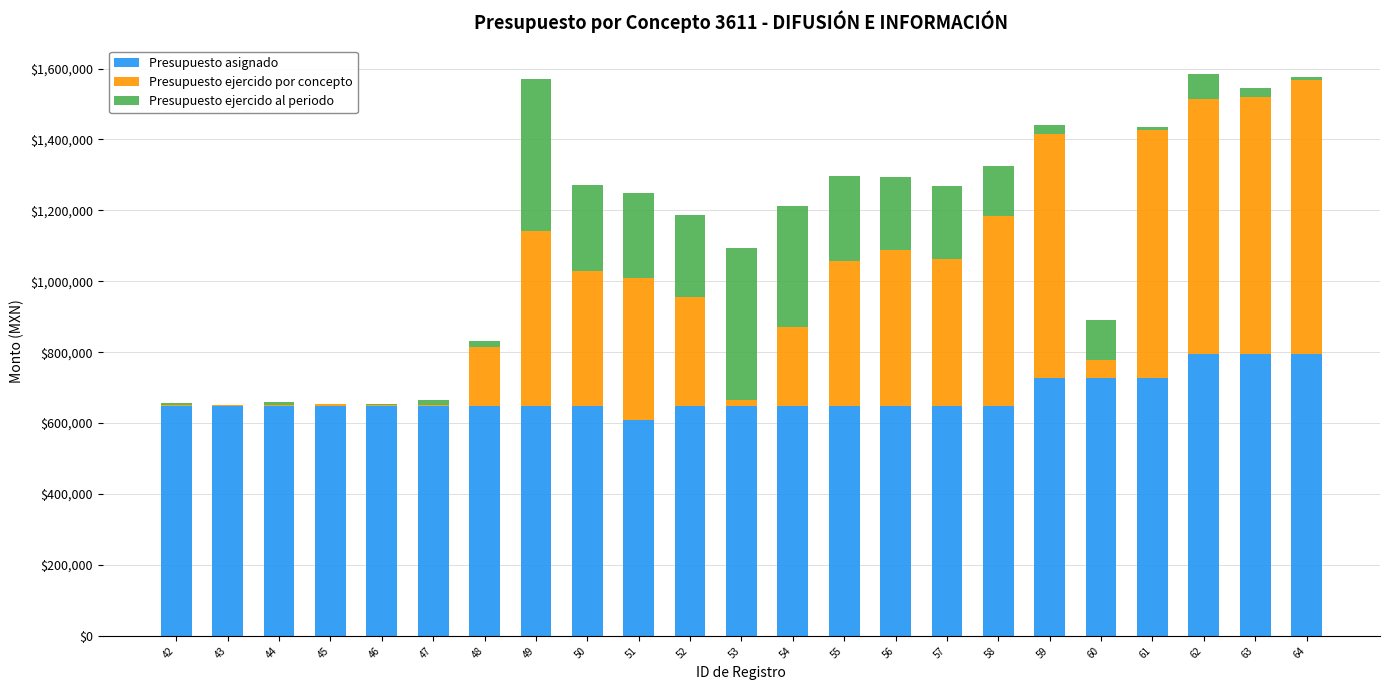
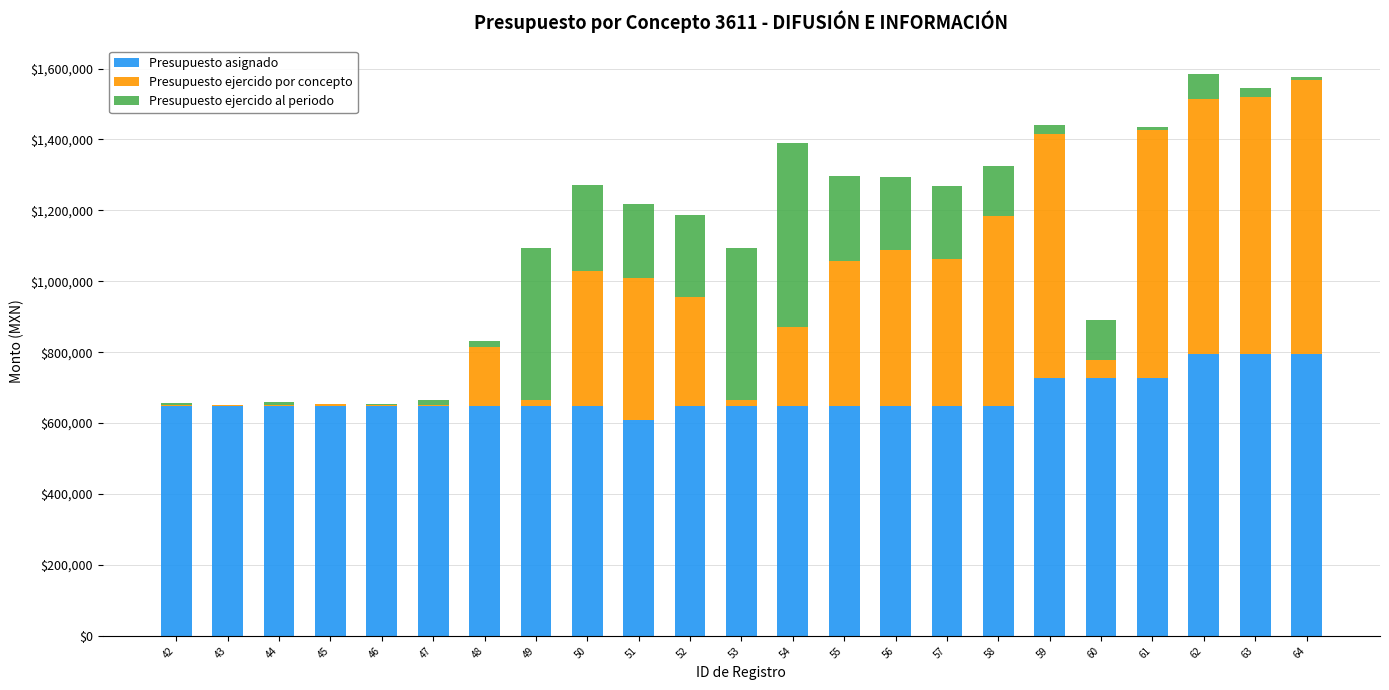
  {
    "Presupuesto asignado": {
      "42": "$650,000",
      "43": "$650,000",
      "44": "$650,000",
      "45": "$650,000",
      "46": "$650,000",
      "47": "$650,000",
      "48": "$650,000",
      "49": "$650,000",
      "50": "$650,000",
      "51": "$610,000",
      "52": "$650,000",
      "53": "$650,000",
      "54": "$650,000",
      "55": "$650,000",
      "56": "$650,000",
      "57": "$650,000",
      "58": "$650,000",
      "59": "$730,000",
      "60": "$730,000",
      "61": "$730,000",
      "62": "$800,000",
      "63": "$800,000",
      "64": "$800,000"
    },
    "Presupuesto ejercido por concepto": {
      "48": "$170,000",
-     "49": "$490,000",
+     "49": "$20,000",
      "50": "$380,000",
      "51": "$400,000",
      "52": "$310,000",
      "53": "$20,000",
      "54": "$220,000",
      "55": "$410,000",
      "56": "$440,000",
      "57": "$410,000",
      "58": "$540,000",
      "59": "$690,000",
      "60": "$50,000",
      "61": "$700,000",
      "62": "$720,000",
      "63": "$730,000",
      "64": "$770,000"
    },
    "Presupuesto ejercido al periodo": {
      "42": "$10,000",
      "43": "$0",
      "44": "$10,000",
      "45": "$0",
      "47": "$10,000",
      "48": "$20,000",
      "49": "$430,000",
      "50": "$240,000",
-     "51": "$240,000",
+     "51": "$210,000",
      "52": "$230,000",
      "53": "$430,000",
-     "54": "$340,000",
+     "54": "$520,000",
      "55": "$240,000",
      "56": "$210,000",
      "57": "$210,000",
      "58": "$140,000",
      "59": "$30,000",
      "60": "$110,000",
      "61": "$10,000",
      "62": "$70,000",
      "63": "$20,000",
      "64": "$10,000"
    }
  }
